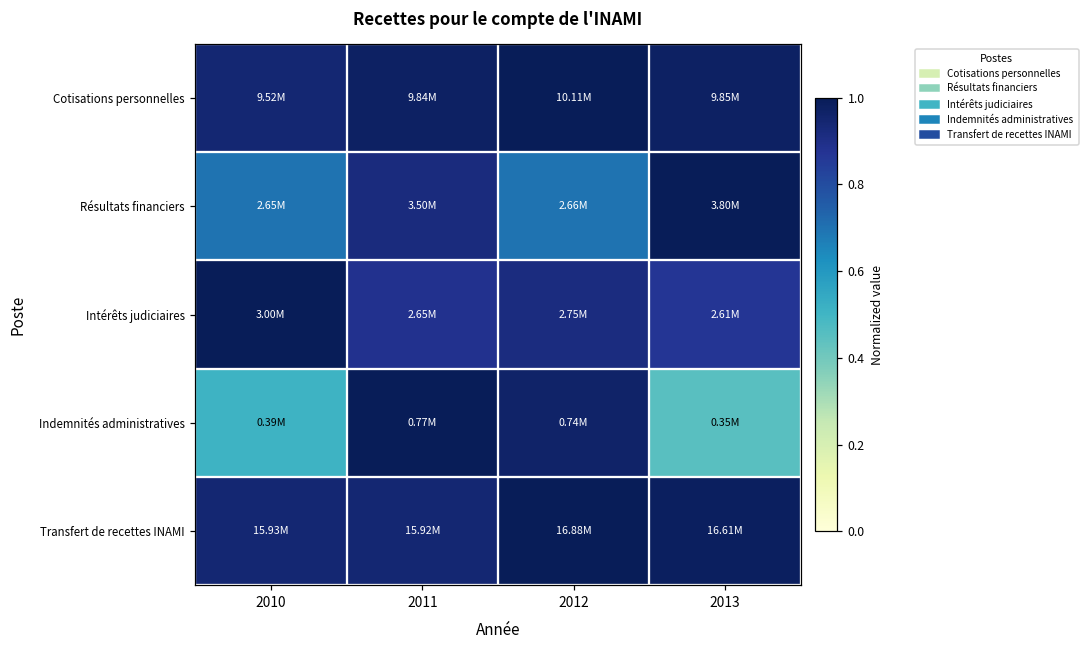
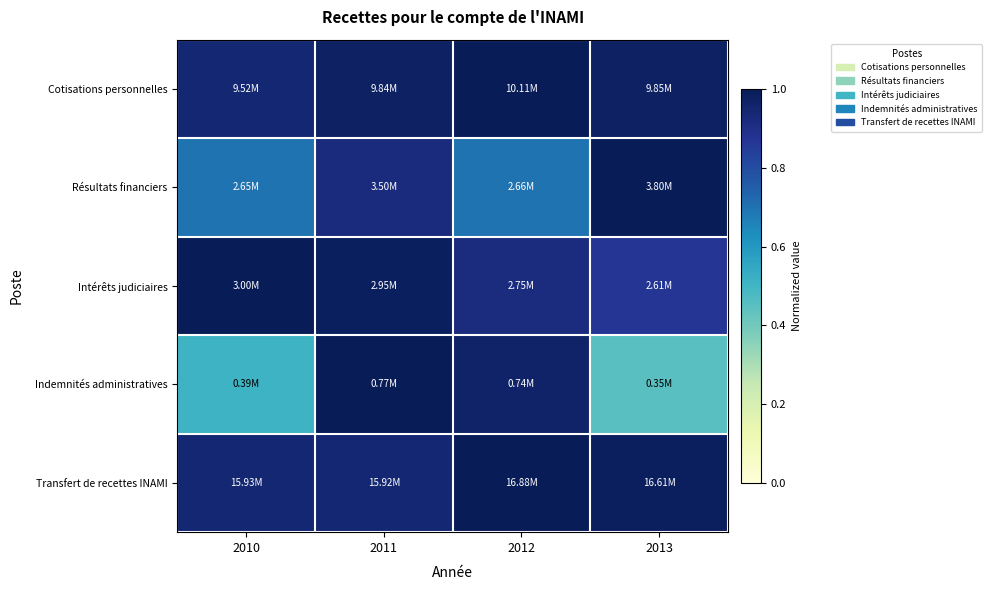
  {
    "Cotisations personnelles": {
      "2010": "9.52M",
      "2011": "9.84M",
      "2012": "10.11M",
      "2013": "9.85M"
    },
    "Résultats financiers": {
      "2010": "2.65M",
      "2011": "3.50M",
      "2012": "2.66M",
      "2013": "3.80M"
    },
    "Intérêts judiciaires": {
      "2010": "3.00M",
-     "2011": "2.65M",
+     "2011": "2.95M",
      "2012": "2.75M",
      "2013": "2.61M"
    },
    "Indemnités administratives": {
      "2010": "0.39M",
      "2011": "0.77M",
      "2012": "0.74M",
      "2013": "0.35M"
    },
    "Transfert de recettes INAMI": {
      "2010": "15.93M",
      "2011": "15.92M",
      "2012": "16.88M",
      "2013": "16.61M"
    }
  }
